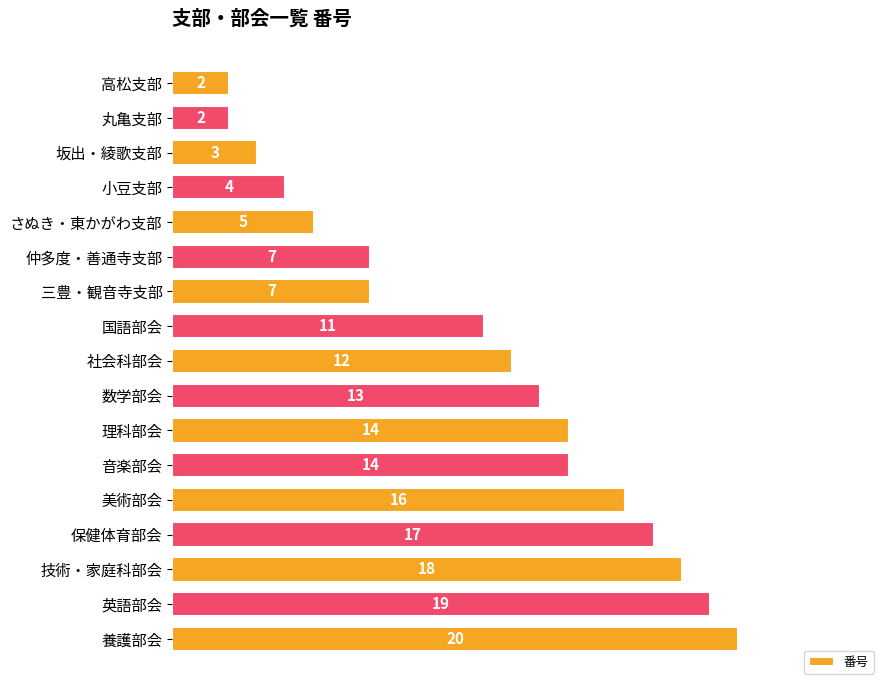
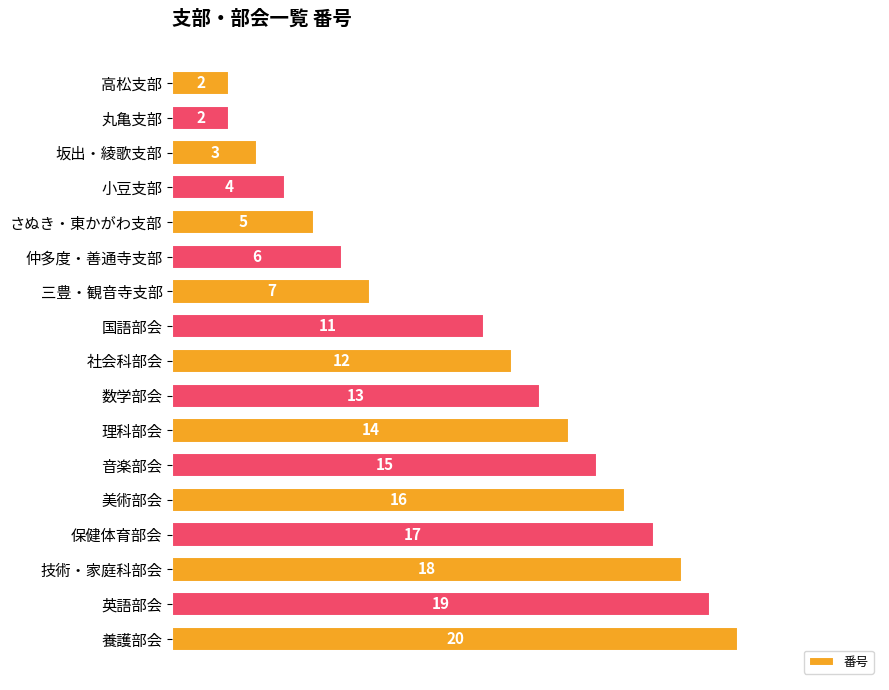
  {
    "高松支部": 2,
    "丸亀支部": 2,
    "坂出・綾歌支部": 3,
    "小豆支部": 4,
    "さぬき・東かがわ支部": 5,
-   "仲多度・善通寺支部": 7,
+   "仲多度・善通寺支部": 6,
    "三豊・観音寺支部": 7,
    "国語部会": 11,
    "社会科部会": 12,
    "数学部会": 13,
    "理科部会": 14,
-   "音楽部会": 14,
+   "音楽部会": 15,
    "美術部会": 16,
    "保健体育部会": 17,
    "技術・家庭科部会": 18,
    "英語部会": 19,
    "養護部会": 20
  }
